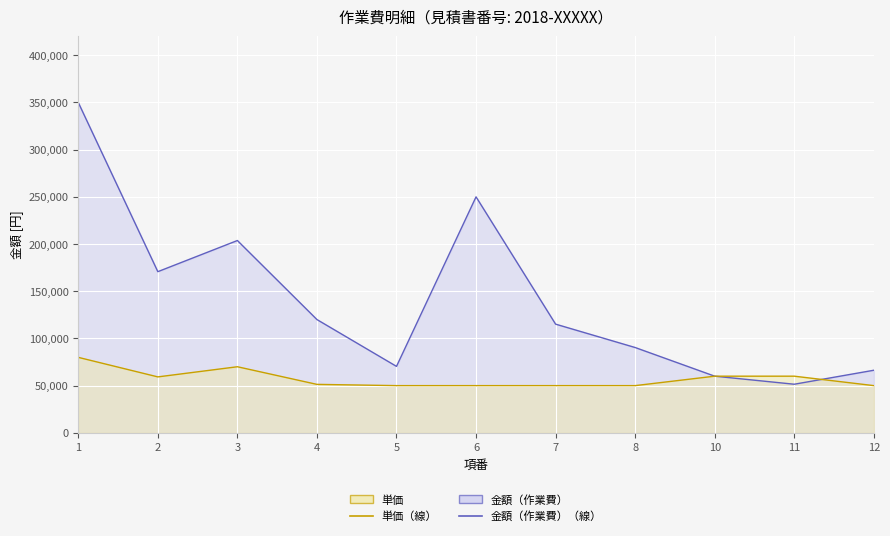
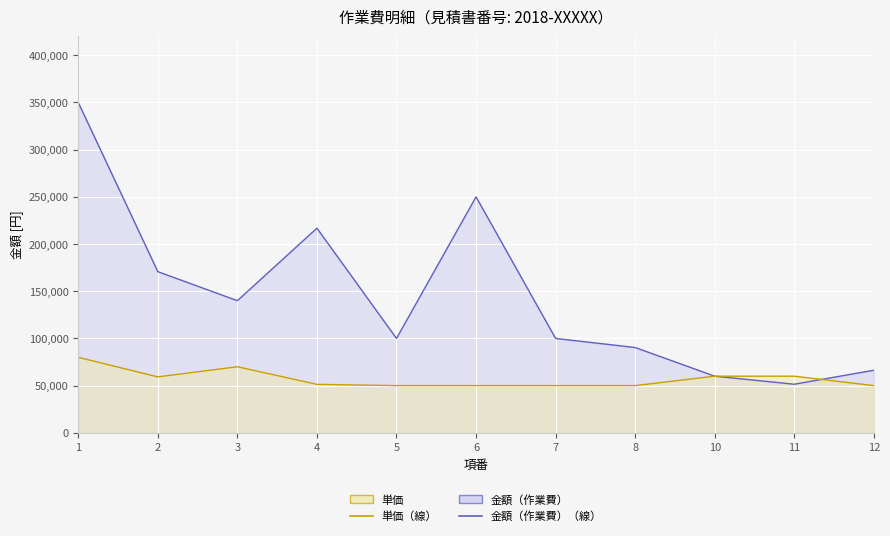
  {
    "金額（作業費）": {
      "1": "350,000",
      "2": "170,000",
-     "3": "200,000",
-     "4": "120,000",
-     "5": "70,000",
+     "3": "140,000",
+     "4": "220,000",
+     "5": "100,000",
      "6": "250,000",
-     "7": "120,000",
+     "7": "100,000",
      "8": "90,000",
      "11": "50,000",
      "12": "70,000"
    },
    "単価": {
      "1": "80,000",
      "2": "60,000",
      "3": "70,000",
      "4": "50,000",
      "5": "50,000",
      "6": "50,000",
      "7": "50,000",
      "8": "50,000",
      "11": "60,000",
      "12": "50,000"
    }
  }
